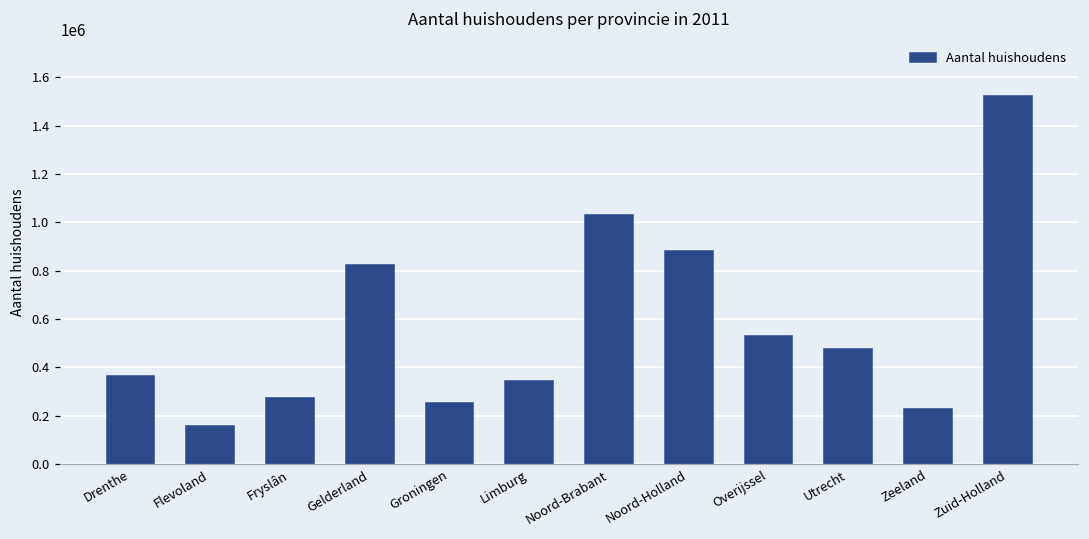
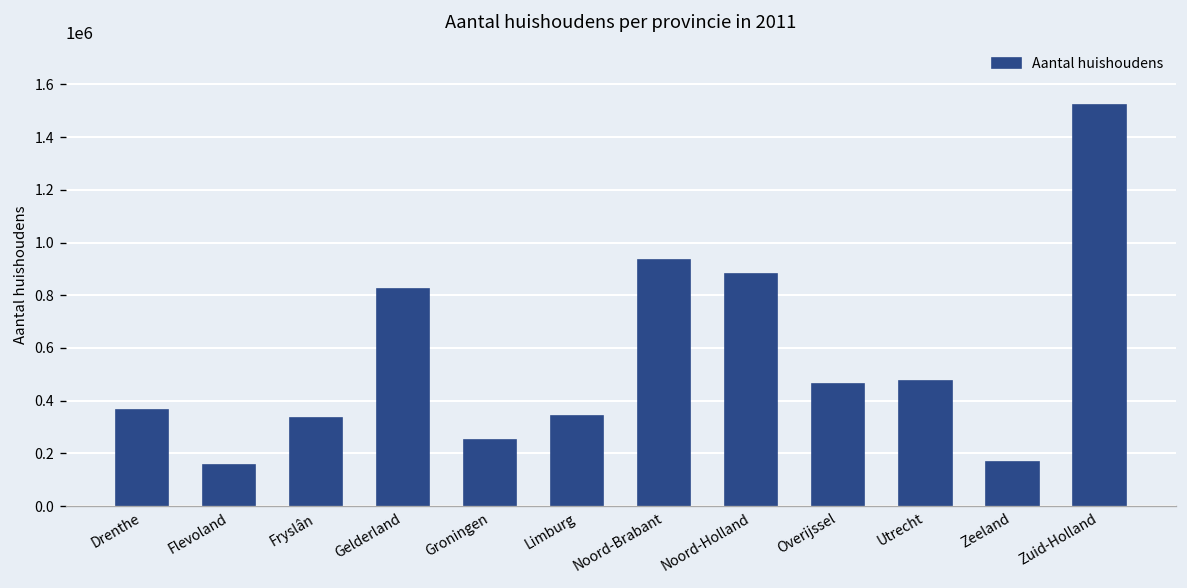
  {
    "Drenthe": 370000,
    "Flevoland": 160000,
-   "Fryslân": 270000,
+   "Fryslân": 330000,
    "Gelderland": 830000,
    "Groningen": 250000,
    "Limburg": 340000,
-   "Noord-Brabant": 1030000,
+   "Noord-Brabant": 930000,
    "Noord-Holland": 880000,
-   "Overijssel": 530000,
+   "Overijssel": 460000,
    "Utrecht": 470000,
-   "Zeeland": 230000,
+   "Zeeland": 170000,
    "Zuid-Holland": 1520000
  }
